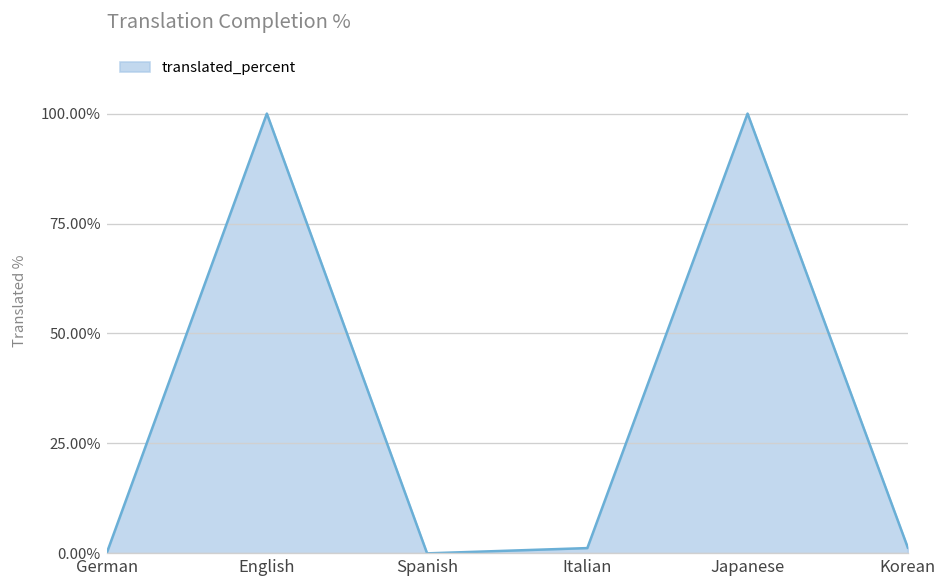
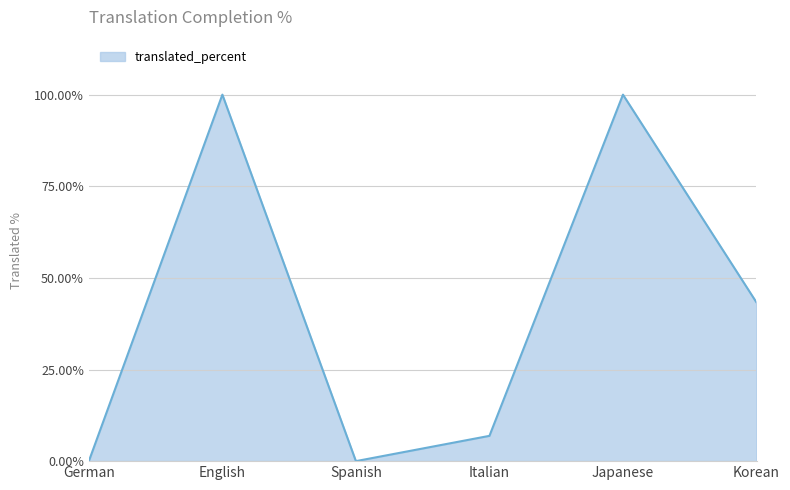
  {
    "German": "0%",
    "English": "100%",
    "Spanish": "0%",
-   "Italian": "1%",
+   "Italian": "7%",
    "Japanese": "100%",
-   "Korean": "1%"
+   "Korean": "43%"
  }
